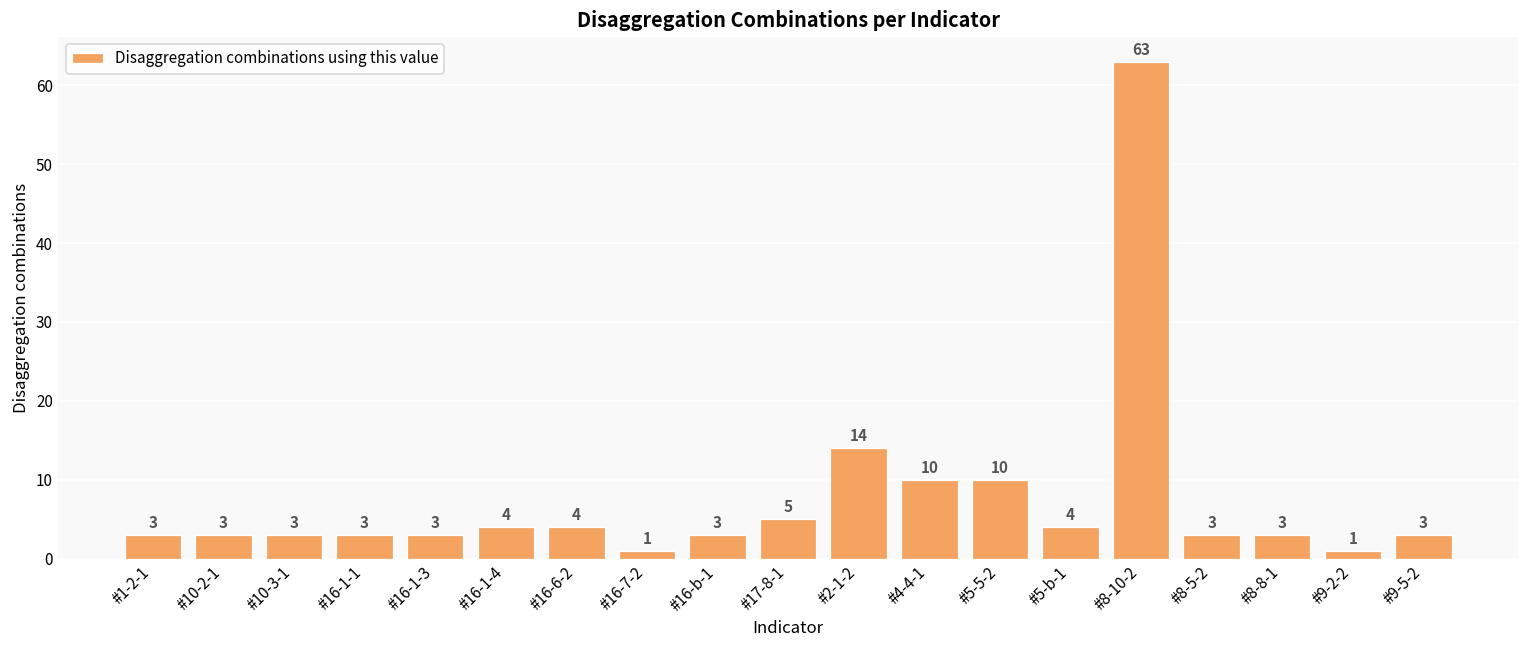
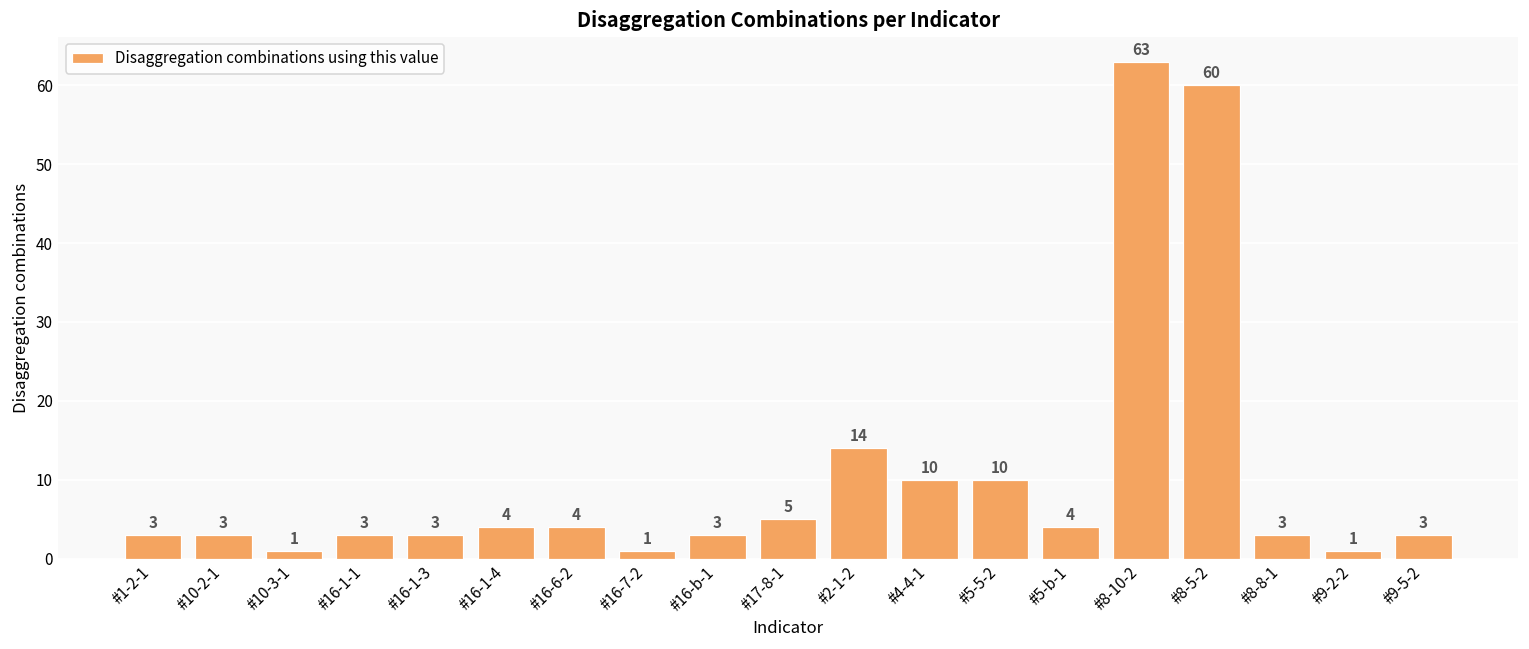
  {
    "#1-2-1": 3,
    "#10-2-1": 3,
-   "#10-3-1": 3,
+   "#10-3-1": 1,
    "#16-1-1": 3,
    "#16-1-3": 3,
    "#16-1-4": 4,
    "#16-6-2": 4,
    "#16-7-2": 1,
    "#16-b-1": 3,
    "#17-8-1": 5,
    "#2-1-2": 14,
    "#4-4-1": 10,
    "#5-5-2": 10,
    "#5-b-1": 4,
    "#8-10-2": 63,
-   "#8-5-2": 3,
+   "#8-5-2": 60,
    "#8-8-1": 3,
    "#9-2-2": 1,
    "#9-5-2": 3
  }
